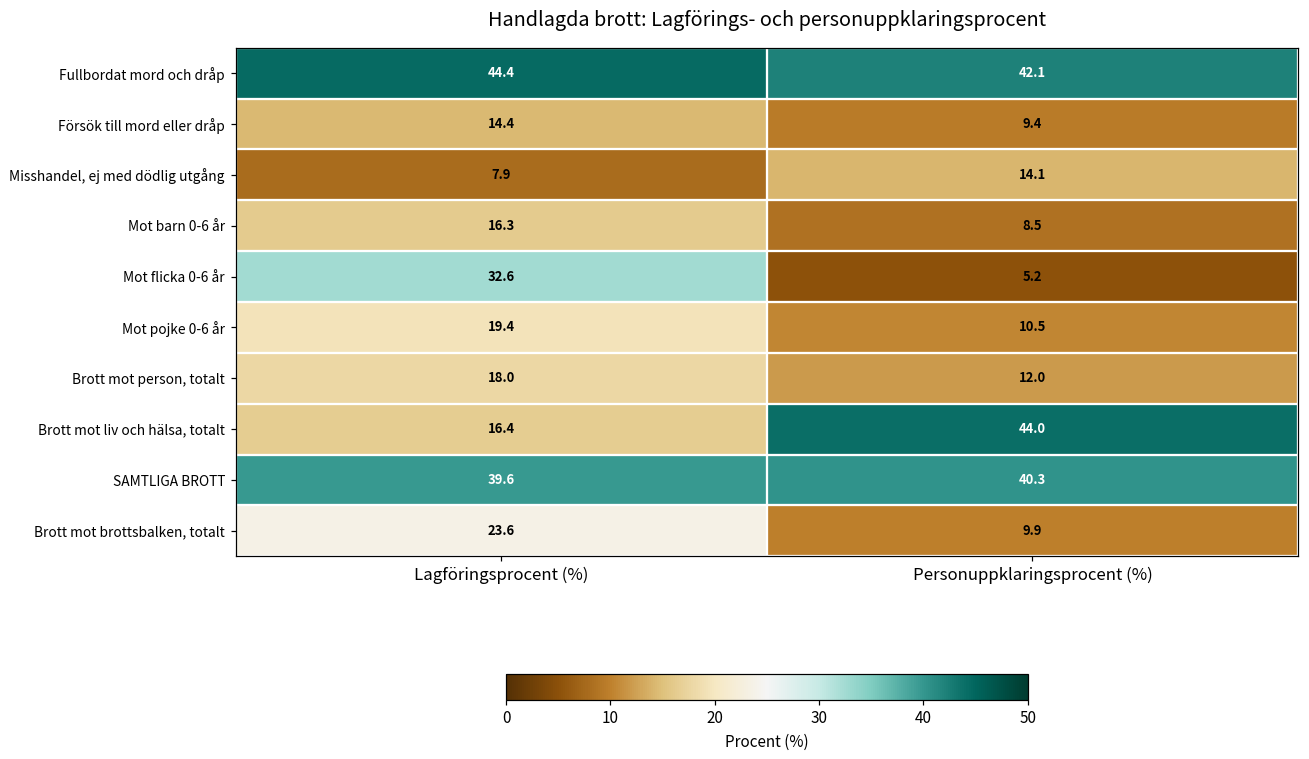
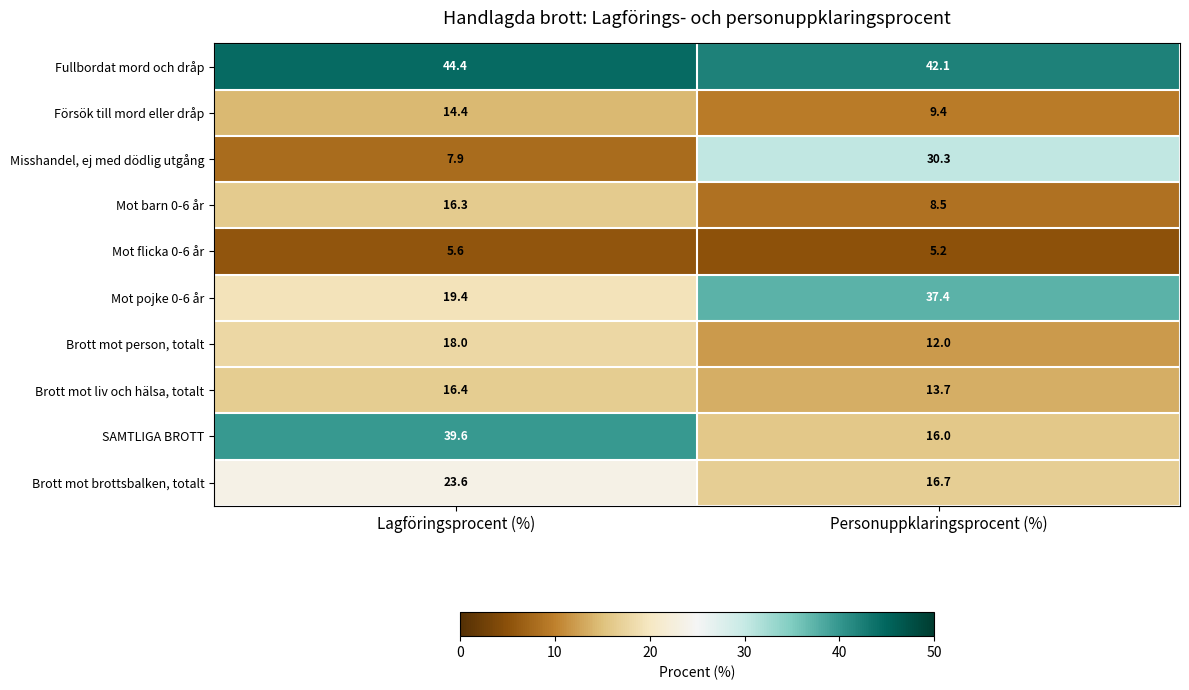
  {
    "Fullbordat mord och dråp": {
      "Lagföringsprocent (%)": 44.4,
      "Personuppklaringsprocent (%)": 42.1
    },
    "Försök till mord eller dråp": {
      "Lagföringsprocent (%)": 14.4,
      "Personuppklaringsprocent (%)": 9.4
    },
    "Misshandel, ej med dödlig utgång": {
      "Lagföringsprocent (%)": 7.9,
-     "Personuppklaringsprocent (%)": 14.1
+     "Personuppklaringsprocent (%)": 30.3
    },
    "Mot barn 0-6 år": {
      "Lagföringsprocent (%)": 16.3,
      "Personuppklaringsprocent (%)": 8.5
    },
    "Mot flicka 0-6 år": {
-     "Lagföringsprocent (%)": 32.6,
+     "Lagföringsprocent (%)": 5.6,
      "Personuppklaringsprocent (%)": 5.2
    },
    "Mot pojke 0-6 år": {
      "Lagföringsprocent (%)": 19.4,
-     "Personuppklaringsprocent (%)": 10.5
+     "Personuppklaringsprocent (%)": 37.4
    },
    "Brott mot person, totalt": {
      "Lagföringsprocent (%)": 18.0,
      "Personuppklaringsprocent (%)": 12.0
    },
    "Brott mot liv och hälsa, totalt": {
      "Lagföringsprocent (%)": 16.4,
-     "Personuppklaringsprocent (%)": 44.0
+     "Personuppklaringsprocent (%)": 13.7
    },
    "SAMTLIGA BROTT": {
      "Lagföringsprocent (%)": 39.6,
-     "Personuppklaringsprocent (%)": 40.3
+     "Personuppklaringsprocent (%)": 16.0
    },
    "Brott mot brottsbalken, totalt": {
      "Lagföringsprocent (%)": 23.6,
-     "Personuppklaringsprocent (%)": 9.9
+     "Personuppklaringsprocent (%)": 16.7
    }
  }
